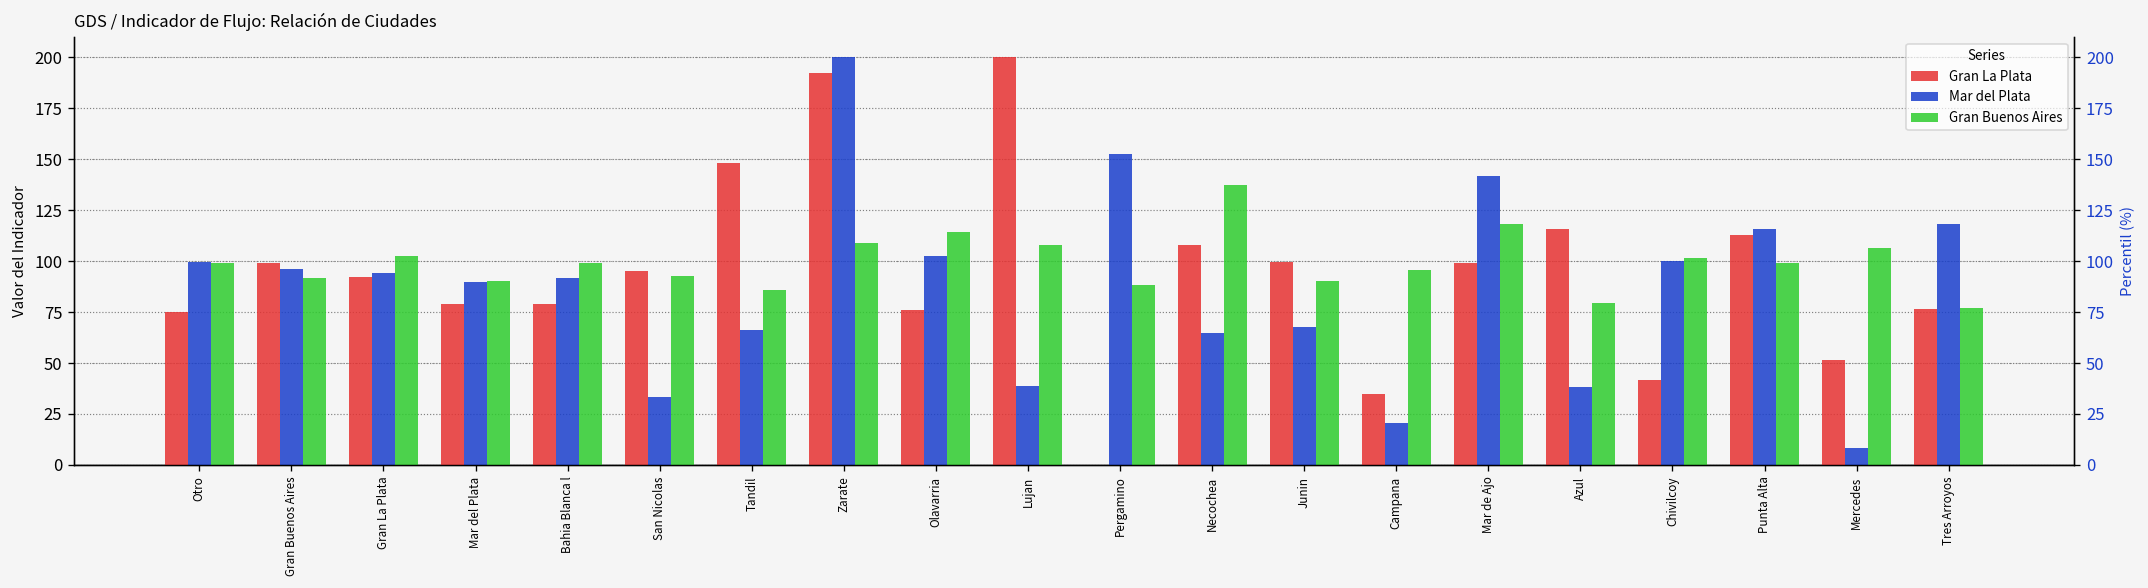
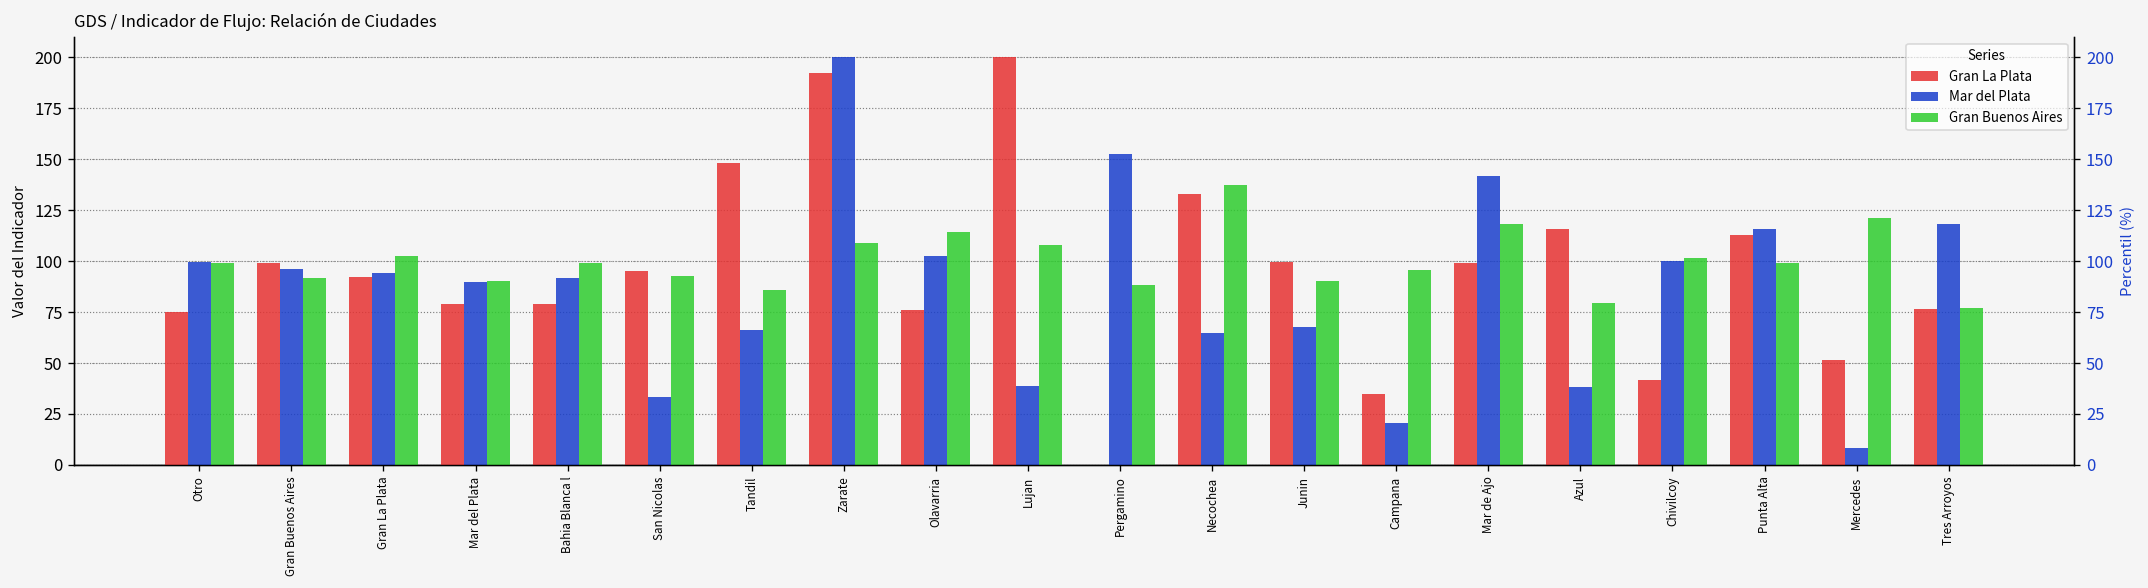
  {
    "Gran La Plata": {
      "Otro": 75,
      "Gran Buenos Aires": 99,
      "Gran La Plata": 92,
      "Mar del Plata": 79,
      "Bahia Blanca l": 79,
      "San Nicolas": 95,
      "Tandil": 148,
      "Zarate": 192,
      "Olavarria": 76,
      "Lujan": 200,
      "Pergamino": 0,
-     "Necochea": 108,
+     "Necochea": 133,
      "Junin": 100,
      "Campana": 35,
      "Mar de Ajo": 99,
      "Azul": 116,
      "Chivilcoy": 42,
      "Punta Alta": 113,
      "Mercedes": 51,
      "Tres Arroyos": 76
    },
    "Mar del Plata": {
      "Otro": 99,
      "Gran Buenos Aires": 96,
      "Gran La Plata": 94,
      "Mar del Plata": 90,
      "Bahia Blanca l": 92,
      "San Nicolas": 33,
      "Tandil": 66,
      "Zarate": 200,
      "Olavarria": 102,
      "Lujan": 39,
      "Pergamino": 153,
      "Necochea": 65,
      "Junin": 68,
      "Campana": 20,
      "Mar de Ajo": 142,
      "Azul": 38,
      "Chivilcoy": 100,
      "Punta Alta": 116,
      "Mercedes": 8,
      "Tres Arroyos": 118
    },
    "Gran Buenos Aires": {
      "Otro": 99,
      "Gran Buenos Aires": 92,
      "Gran La Plata": 102,
      "Mar del Plata": 90,
      "Bahia Blanca l": 99,
      "San Nicolas": 93,
      "Tandil": 86,
      "Zarate": 109,
      "Olavarria": 114,
      "Lujan": 108,
      "Pergamino": 88,
      "Necochea": 138,
      "Junin": 90,
      "Campana": 96,
      "Mar de Ajo": 118,
      "Azul": 79,
      "Chivilcoy": 101,
      "Punta Alta": 99,
-     "Mercedes": 107,
+     "Mercedes": 121,
      "Tres Arroyos": 77
    }
  }
